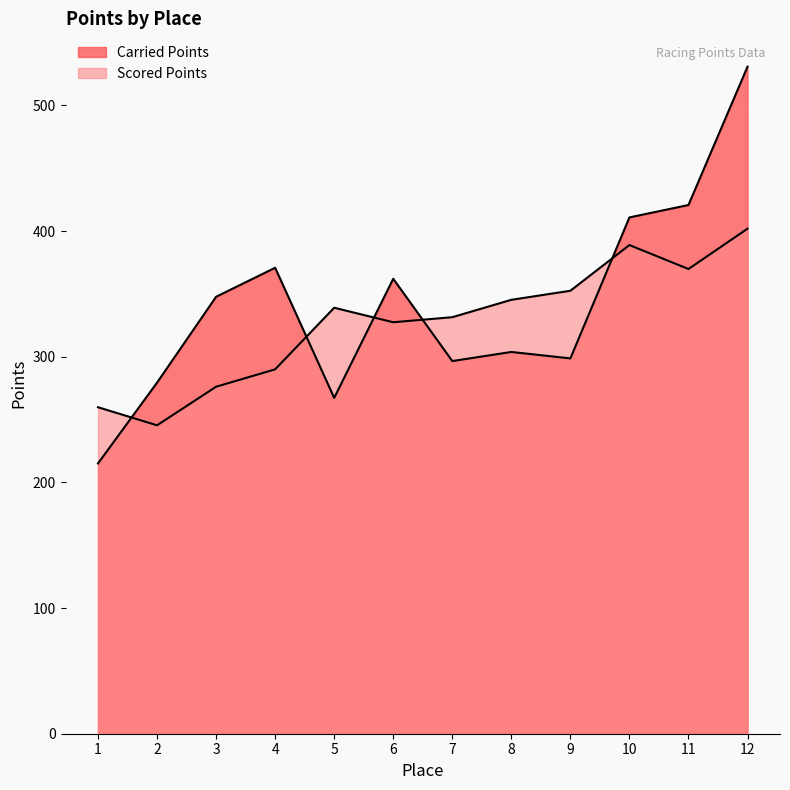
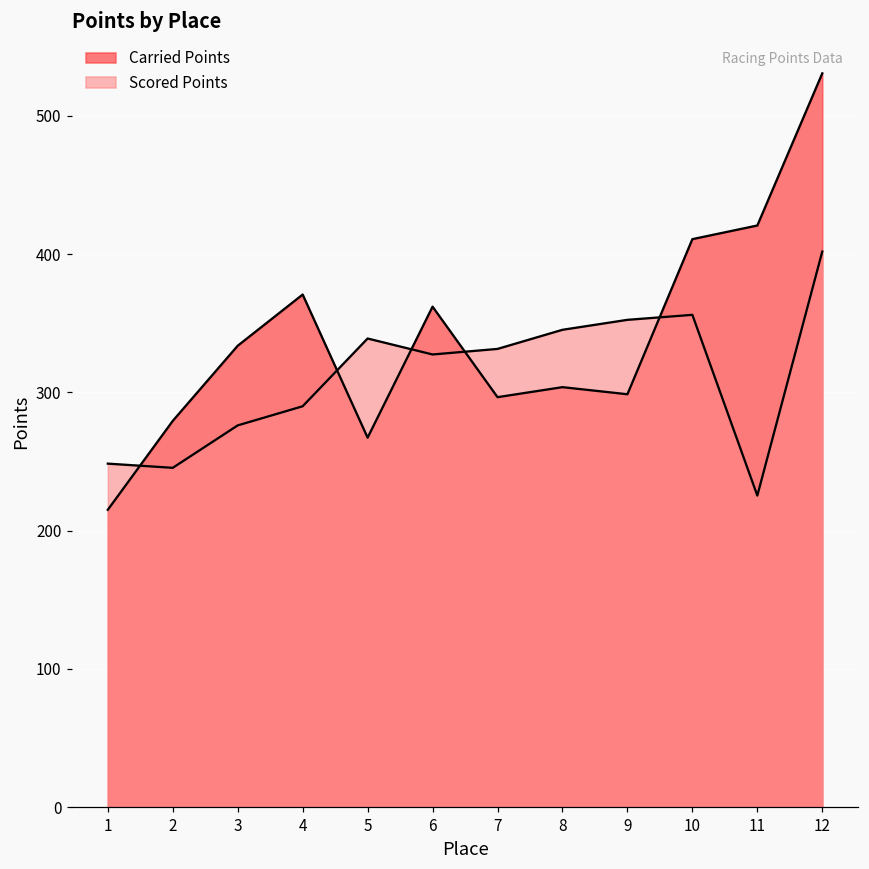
  {
    "Carried Points": {
      "1": 215,
      "2": 279,
-     "3": 348,
+     "3": 334,
      "4": 371,
      "5": 267,
      "6": 362,
      "7": 297,
      "8": 304,
      "9": 299,
      "10": 411,
      "11": 421,
      "12": 531
    },
    "Scored Points": {
-     "1": 260,
+     "1": 248,
      "2": 245,
      "3": 276,
      "4": 290,
      "5": 339,
      "6": 327,
      "7": 331,
      "8": 345,
      "9": 352,
-     "10": 389,
-     "11": 370,
+     "10": 356,
+     "11": 225,
      "12": 402
    }
  }
